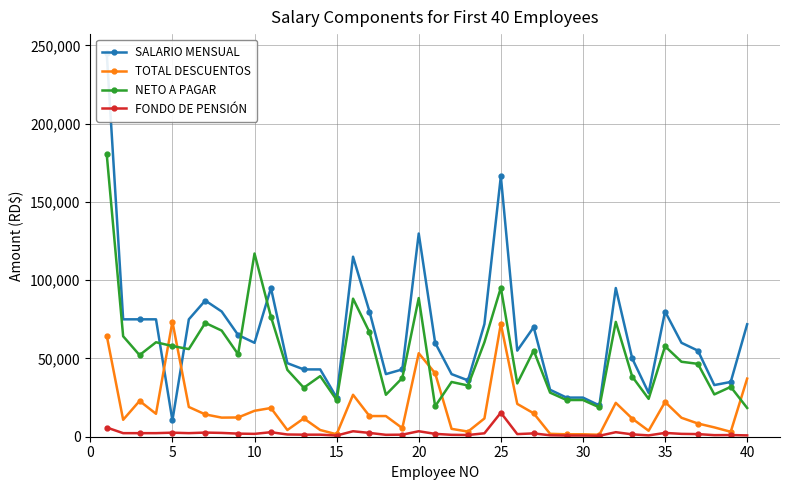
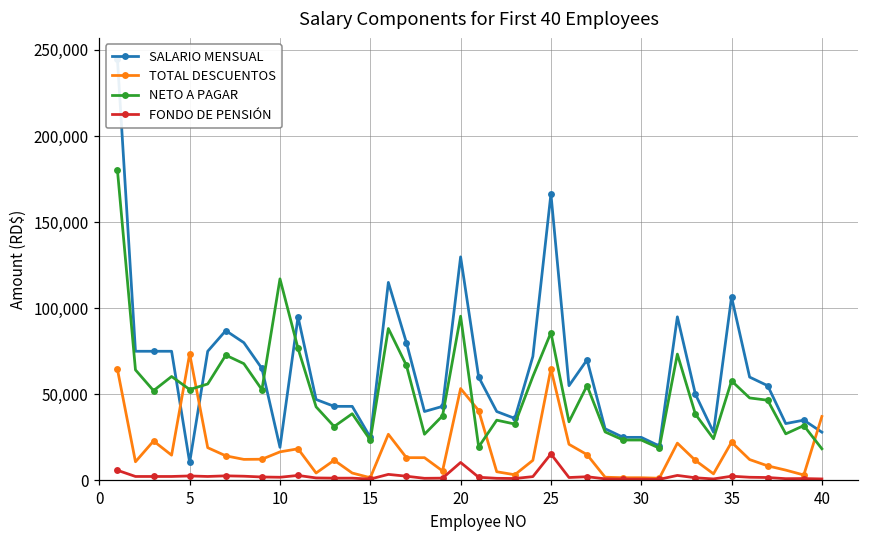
  {
    "SALARIO MENSUAL": {
      "5": "10,000",
-     "10": "60,000",
+     "10": "19,000",
      "20": "130,000",
      "25": "166,000",
-     "35": "80,000",
-     "40": "72,000"
+     "35": "106,000",
+     "40": "28,000"
    },
    "TOTAL DESCUENTOS": {
      "5": "73,000",
      "10": "17,000",
      "20": "53,000",
-     "25": "72,000",
+     "25": "65,000",
      "35": "22,000",
      "40": "37,000"
    },
    "NETO A PAGAR": {
-     "5": "58,000",
+     "5": "53,000",
      "10": "117,000",
-     "20": "89,000",
-     "25": "95,000",
+     "20": "95,000",
+     "25": "86,000",
      "35": "58,000",
      "40": "18,000"
    },
    "FONDO DE PENSIÓN": {
      "5": "3,000",
      "10": "2,000",
-     "20": "3,000",
+     "20": "10,000",
      "25": "15,000",
      "35": "2,000",
      "40": "1,000"
    }
  }
